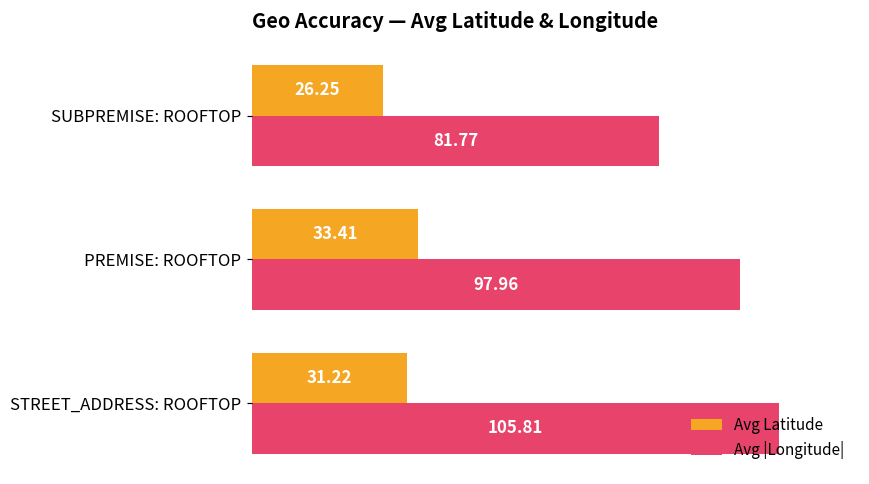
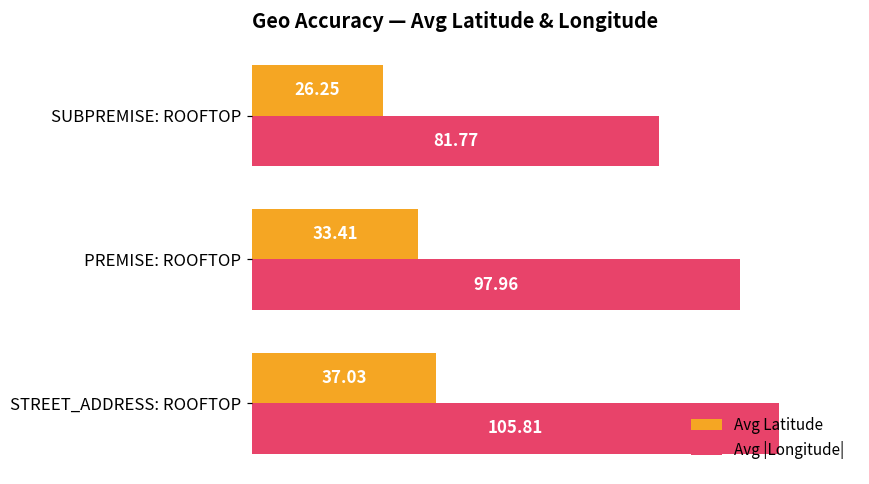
  {
    "Avg Latitude": {
      "SUBPREMISE: ROOFTOP": 26.25,
      "PREMISE: ROOFTOP": 33.41,
-     "STREET_ADDRESS: ROOFTOP": 31.22
+     "STREET_ADDRESS: ROOFTOP": 37.03
    },
    "Avg |Longitude|": {
      "SUBPREMISE: ROOFTOP": 81.77,
      "PREMISE: ROOFTOP": 97.96,
      "STREET_ADDRESS: ROOFTOP": 105.81
    }
  }
